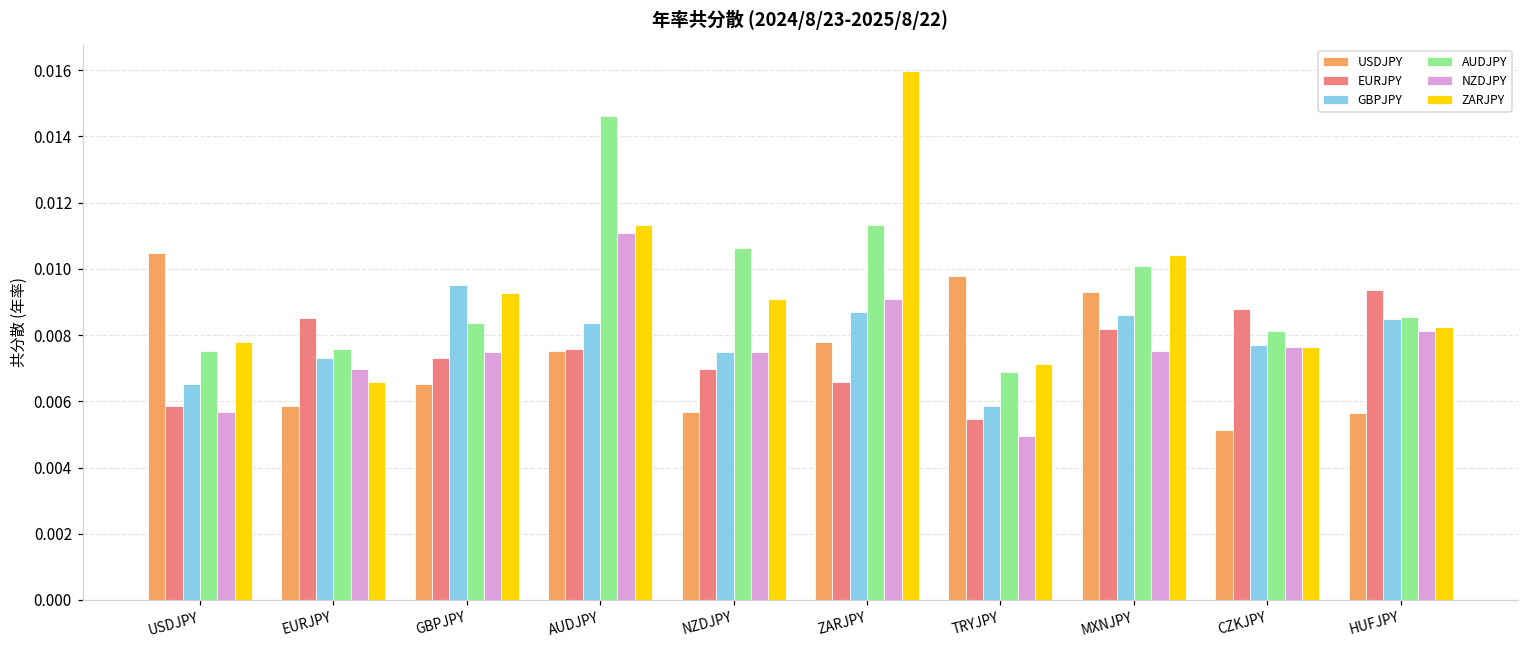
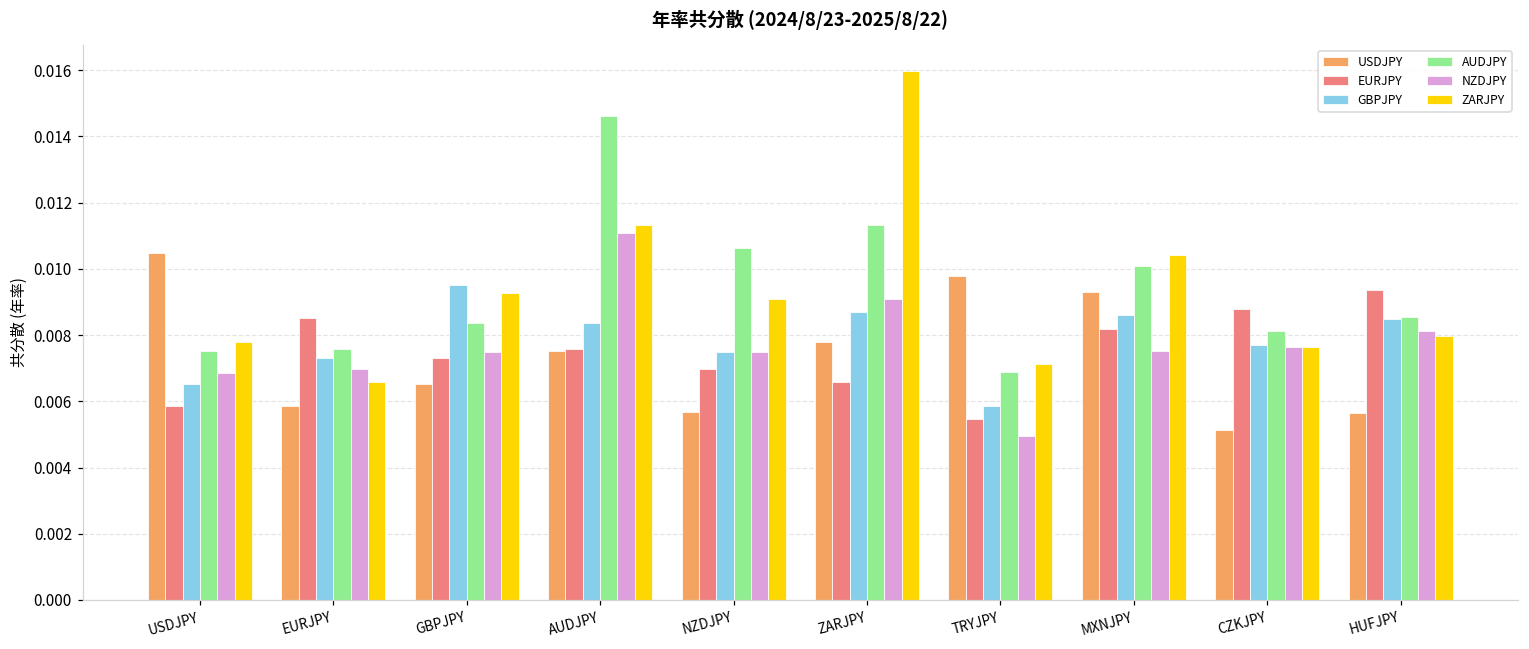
  {
    "GBPJPY": {
      "USDJPY": 0.0065,
      "EURJPY": 0.0073,
      "GBPJPY": 0.0095,
      "AUDJPY": 0.0084,
      "NZDJPY": 0.0075,
      "ZARJPY": 0.0087,
      "TRYJPY": 0.0059,
      "MXNJPY": 0.0086,
      "CZKJPY": 0.0077,
      "HUFJPY": 0.0085
    },
    "AUDJPY": {
      "USDJPY": 0.0075,
      "EURJPY": 0.0076,
      "GBPJPY": 0.0084,
      "AUDJPY": 0.0146,
      "NZDJPY": 0.0106,
      "ZARJPY": 0.0113,
      "TRYJPY": 0.0069,
      "MXNJPY": 0.0101,
      "CZKJPY": 0.0081,
      "HUFJPY": 0.0085
    },
    "NZDJPY": {
-     "USDJPY": 0.0057,
+     "USDJPY": 0.0069,
      "EURJPY": 0.0070,
      "GBPJPY": 0.0075,
      "AUDJPY": 0.0111,
      "NZDJPY": 0.0075,
      "ZARJPY": 0.0091,
      "TRYJPY": 0.0049,
      "MXNJPY": 0.0075,
      "CZKJPY": 0.0076,
      "HUFJPY": 0.0081
    },
    "ZARJPY": {
      "USDJPY": 0.0078,
      "EURJPY": 0.0066,
      "GBPJPY": 0.0093,
      "AUDJPY": 0.0113,
      "NZDJPY": 0.0091,
      "ZARJPY": 0.0160,
      "TRYJPY": 0.0071,
      "MXNJPY": 0.0104,
      "CZKJPY": 0.0077,
-     "HUFJPY": 0.0083
+     "HUFJPY": 0.0080
    }
  }
